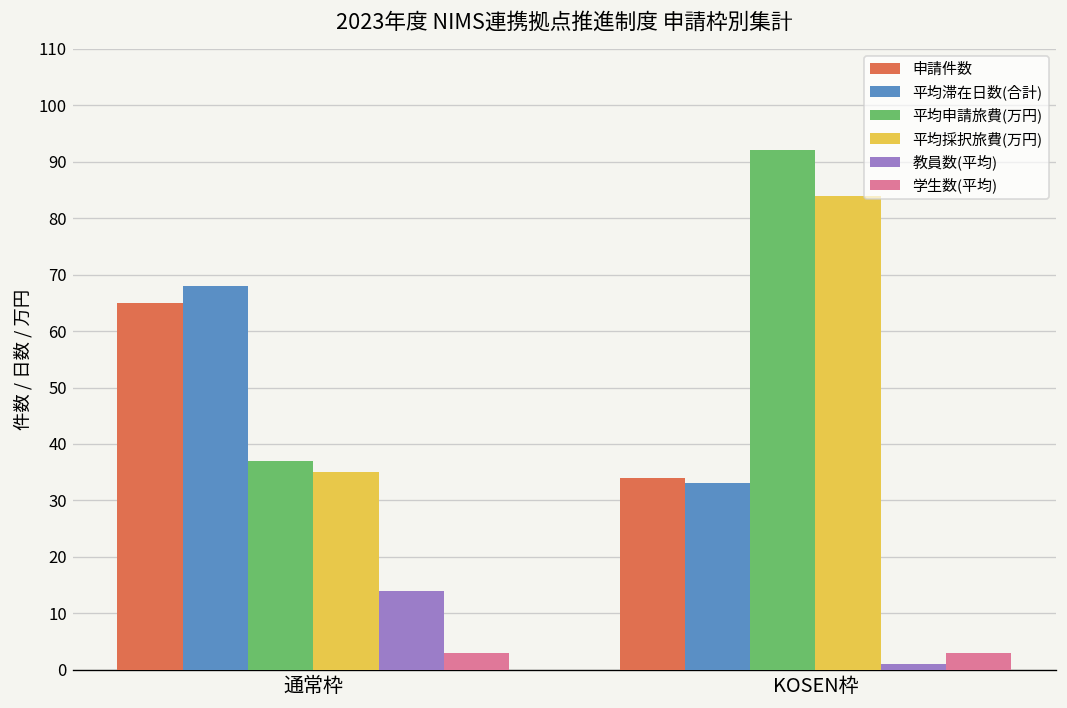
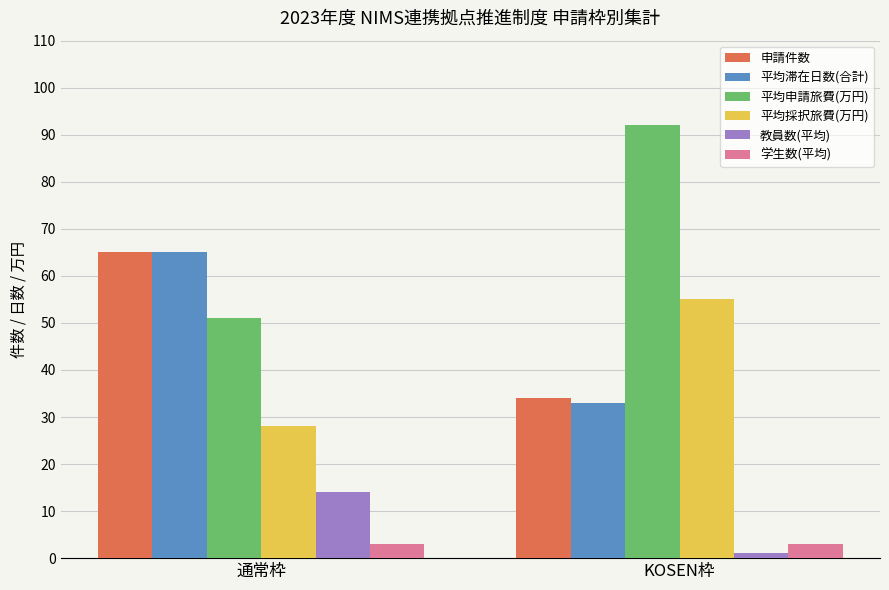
  {
    "申請件数": {
      "通常枠": 65,
      "KOSEN枠": 34
    },
    "平均滞在日数(合計)": {
-     "通常枠": 68,
+     "通常枠": 65,
      "KOSEN枠": 33
    },
    "平均申請旅費(万円)": {
-     "通常枠": 37,
+     "通常枠": 51,
      "KOSEN枠": 92
    },
    "平均採択旅費(万円)": {
-     "通常枠": 35,
-     "KOSEN枠": 84
+     "通常枠": 28,
+     "KOSEN枠": 55
    },
    "教員数(平均)": {
      "通常枠": 14,
      "KOSEN枠": 1
    },
    "学生数(平均)": {
      "通常枠": 3,
      "KOSEN枠": 3
    }
  }
